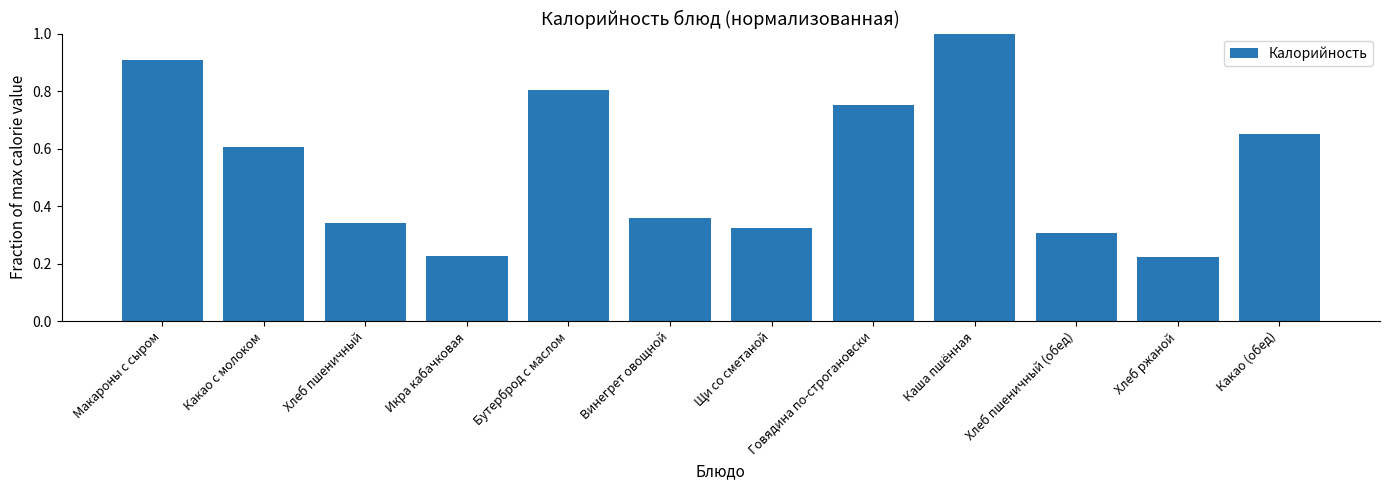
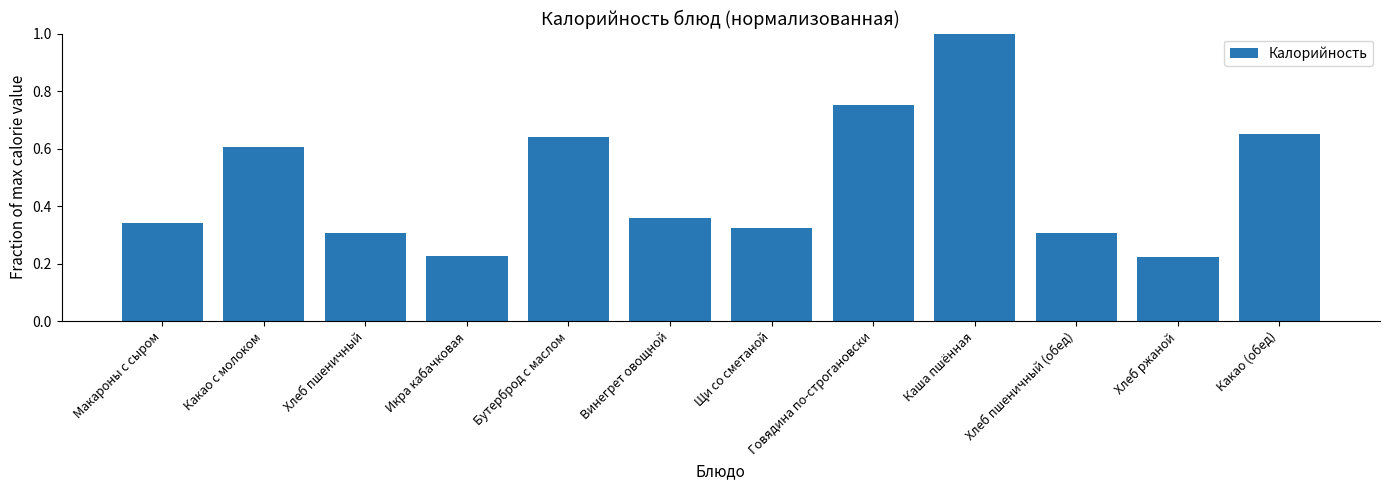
  {
-   "Макароны с сыром": 0.91,
+   "Макароны с сыром": 0.34,
    "Какао с молоком": 0.60,
-   "Хлеб пшеничный": 0.34,
+   "Хлеб пшеничный": 0.31,
    "Икра кабачковая": 0.23,
-   "Бутерброд с маслом": 0.81,
+   "Бутерброд с маслом": 0.64,
    "Винегрет овощной": 0.36,
    "Щи со сметаной": 0.32,
    "Говядина по-строгановски": 0.75,
    "Каша пшённая": 1.00,
    "Хлеб пшеничный (обед)": 0.31,
    "Хлеб ржаной": 0.22,
    "Какао (обед)": 0.65
  }
